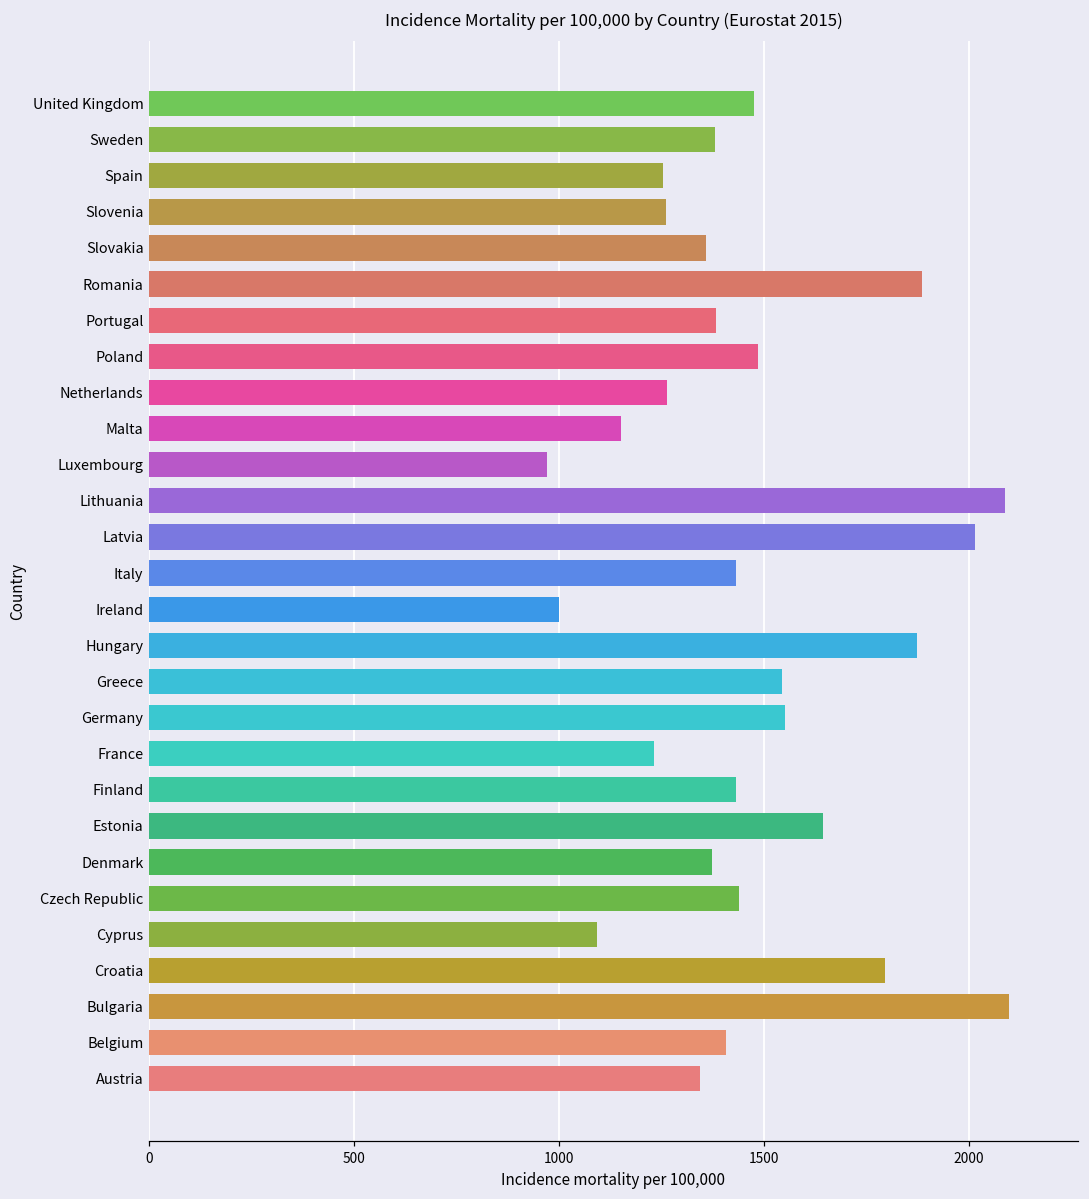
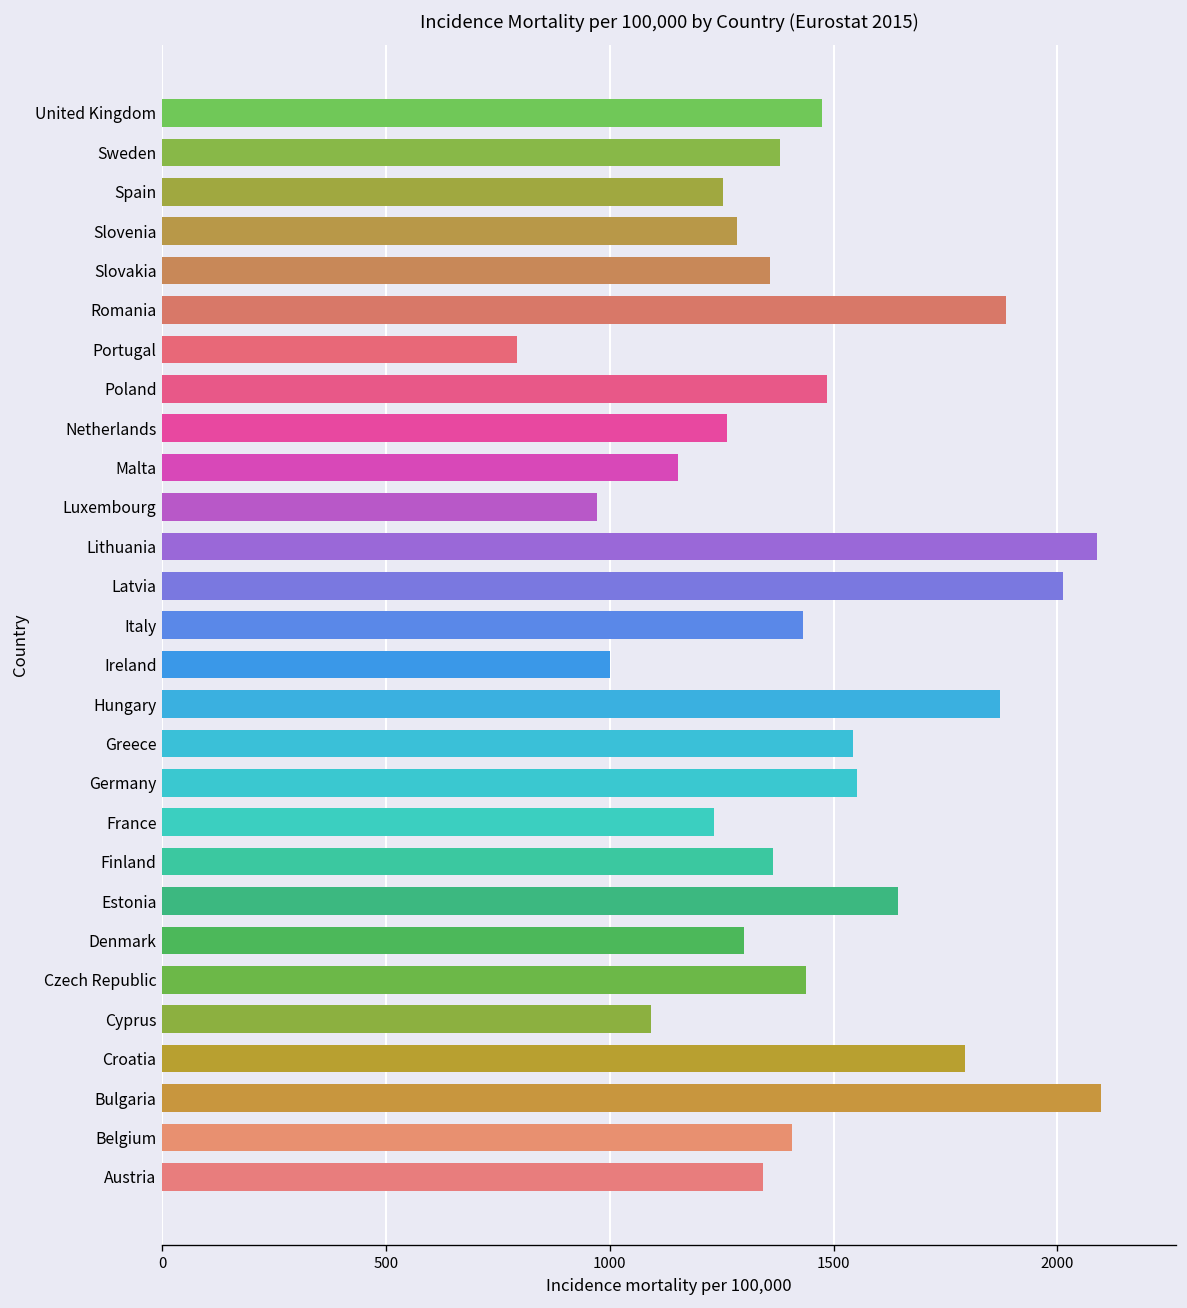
  {
    "United Kingdom": 1470,
    "Sweden": 1380,
    "Spain": 1250,
-   "Slovenia": 1260,
+   "Slovenia": 1290,
    "Slovakia": 1360,
    "Romania": 1890,
-   "Portugal": 1380,
+   "Portugal": 790,
    "Poland": 1490,
    "Netherlands": 1260,
    "Malta": 1150,
    "Luxembourg": 970,
    "Lithuania": 2090,
    "Latvia": 2010,
    "Italy": 1430,
    "Ireland": 1000,
    "Hungary": 1870,
    "Greece": 1540,
    "Germany": 1550,
    "France": 1230,
-   "Finland": 1430,
+   "Finland": 1360,
    "Estonia": 1640,
-   "Denmark": 1370,
+   "Denmark": 1300,
    "Czech Republic": 1440,
    "Cyprus": 1090,
    "Croatia": 1790,
    "Bulgaria": 2100,
    "Belgium": 1410,
    "Austria": 1340
  }
